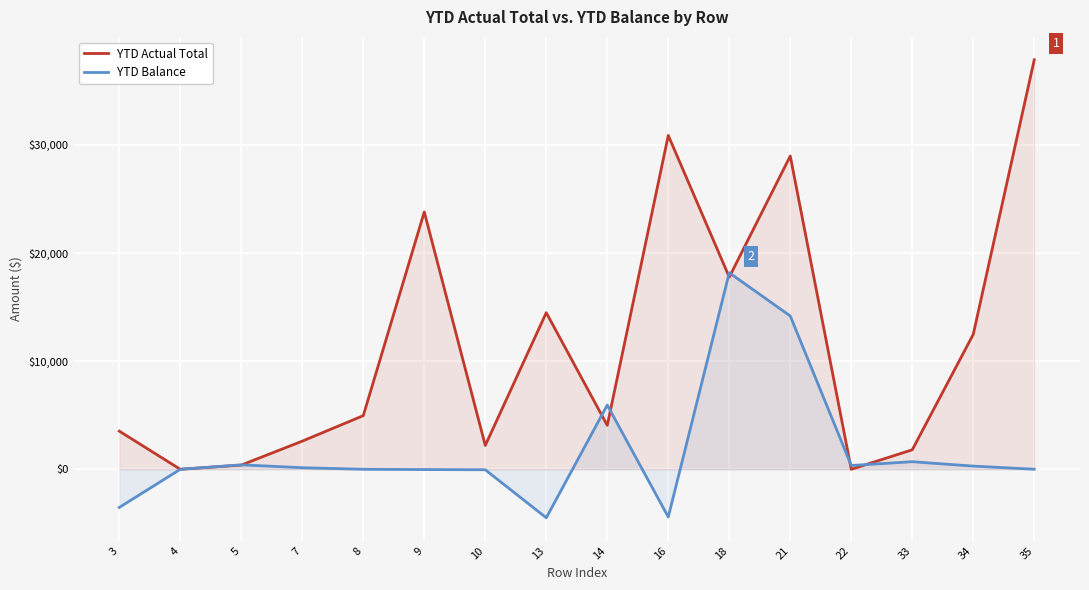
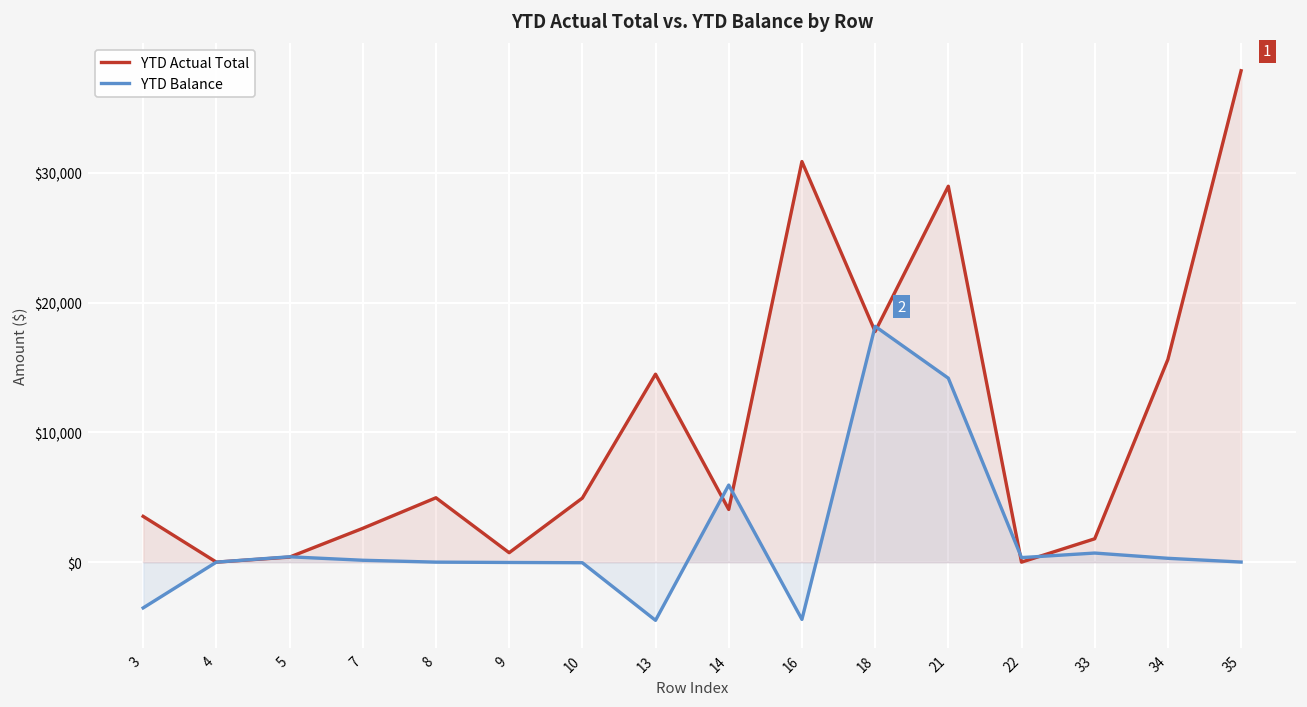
  {
    "YTD Actual Total": {
      "3": "$3,500",
      "7": "$2,600",
      "8": "$5,000",
-     "9": "$23,800",
-     "10": "$2,200",
+     "9": "$700",
+     "10": "$4,900",
      "13": "$14,500",
      "14": "$4,100",
      "16": "$30,900",
      "18": "$17,800",
      "21": "$29,000",
      "22": "$0",
      "33": "$1,800",
-     "34": "$12,500"
+     "34": "$15,600"
    }
  }
